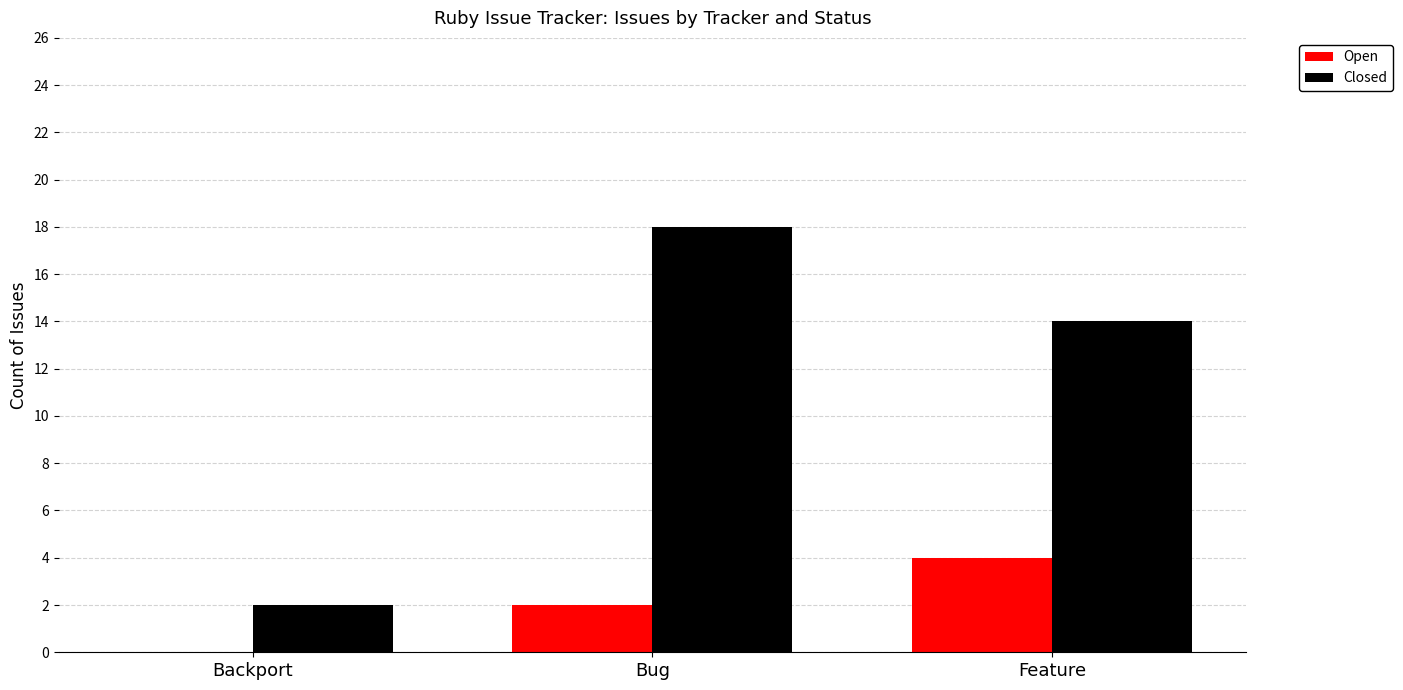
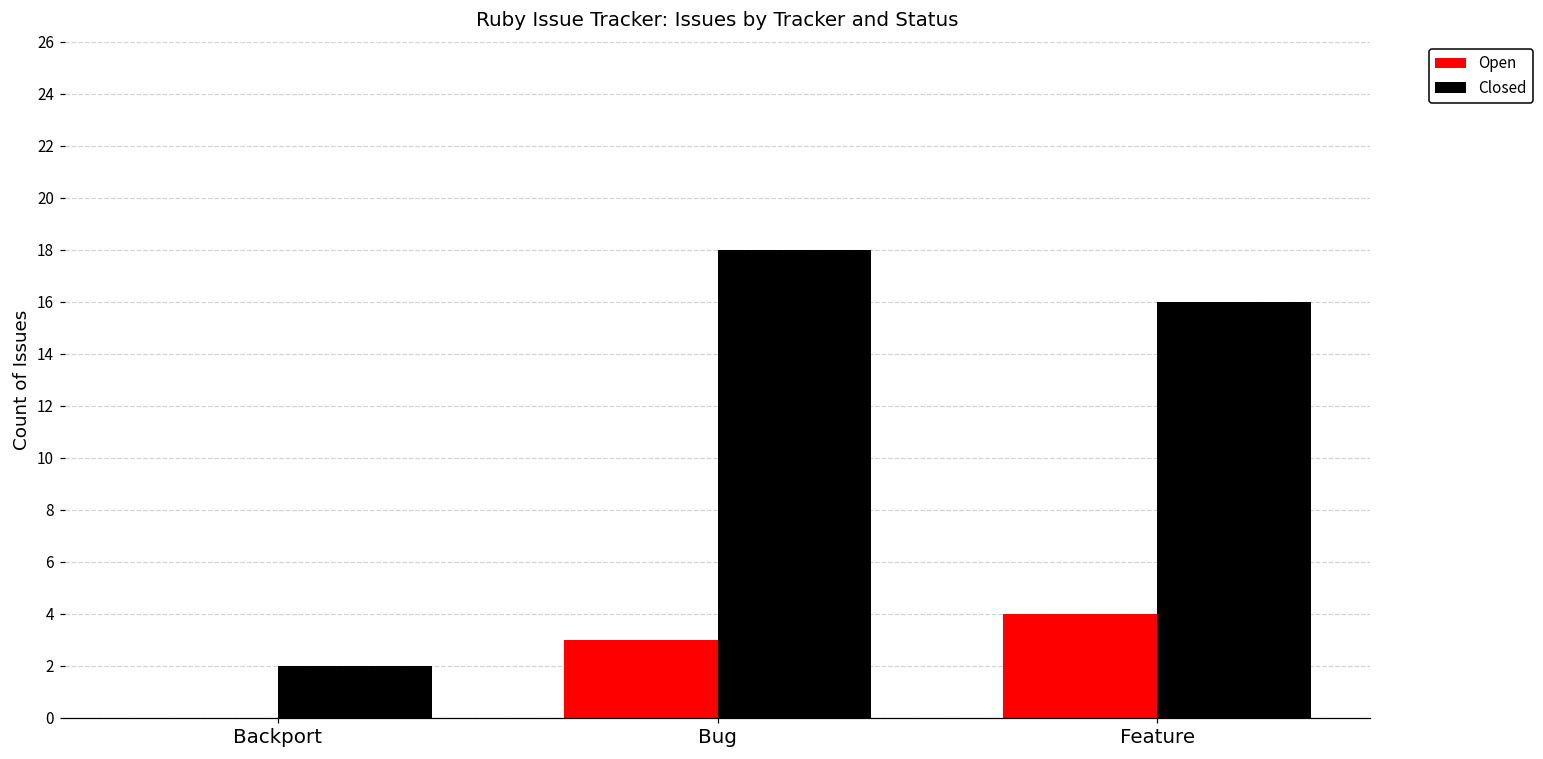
  {
    "Open": {
      "Backport": 0,
-     "Bug": 2,
+     "Bug": 3,
      "Feature": 4
    },
    "Closed": {
      "Backport": 2,
      "Bug": 18,
-     "Feature": 14
+     "Feature": 16
    }
  }
